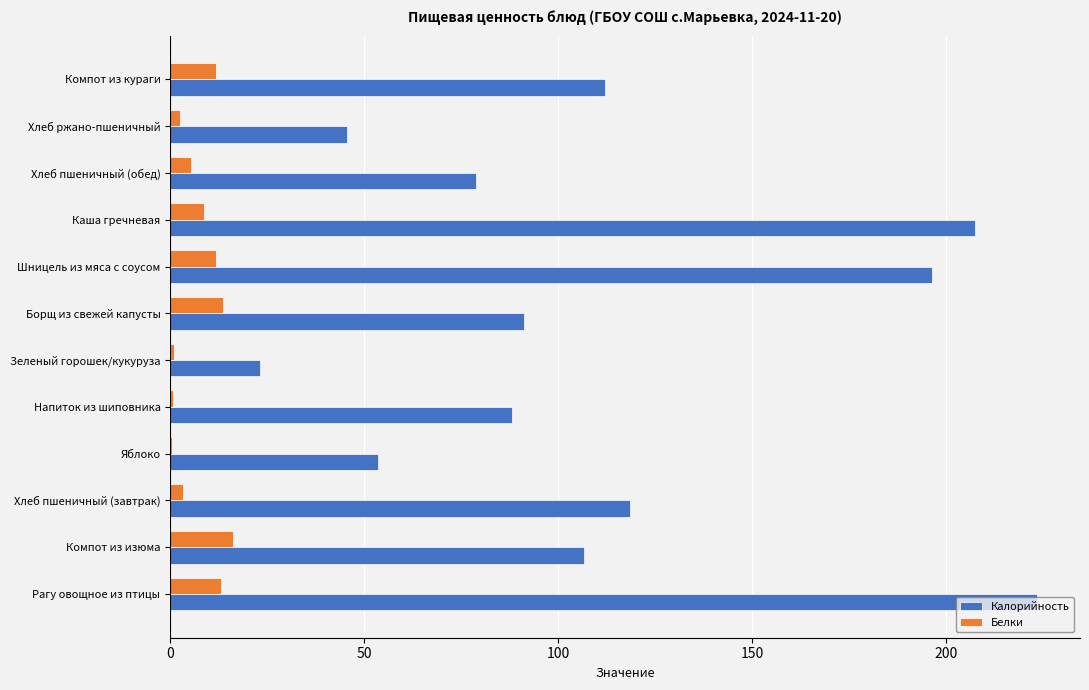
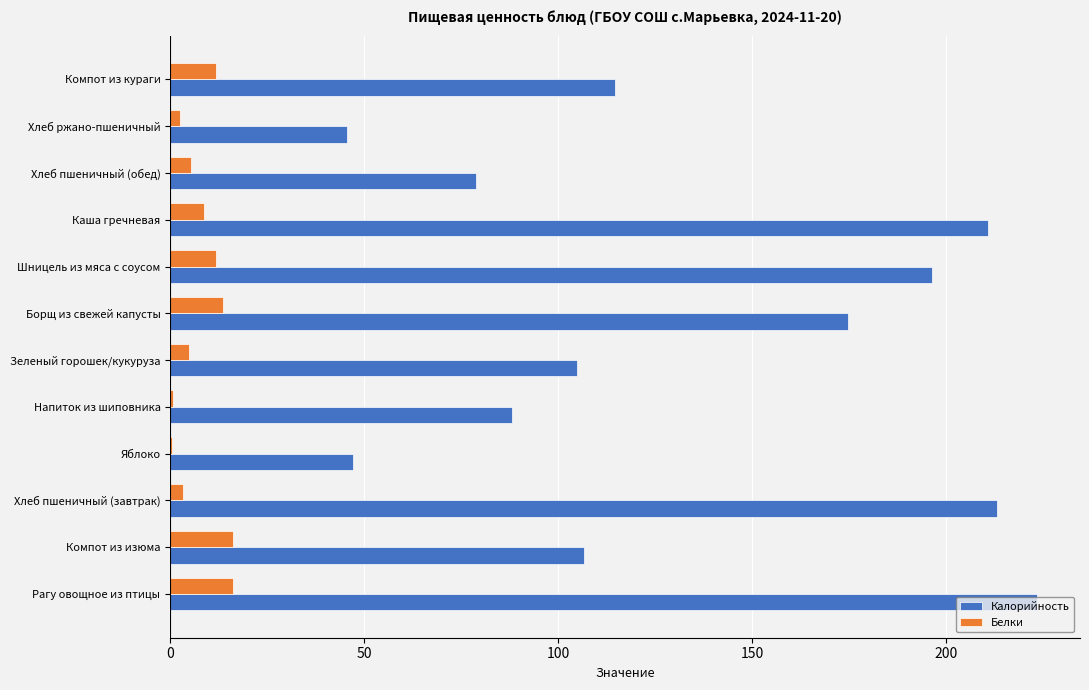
  {
    "Калорийность": {
-     "Компот из кураги": 112,
+     "Компот из кураги": 115,
      "Хлеб ржано-пшеничный": 46,
      "Хлеб пшеничный (обед)": 79,
-     "Каша гречневая": 208,
+     "Каша гречневая": 211,
      "Шницель из мяса с соусом": 196,
-     "Борщ из свежей капусты": 91,
-     "Зеленый горошек/кукуруза": 23,
+     "Борщ из свежей капусты": 175,
+     "Зеленый горошек/кукуруза": 105,
      "Напиток из шиповника": 88,
-     "Яблоко": 54,
-     "Хлеб пшеничный (завтрак)": 118,
+     "Яблоко": 47,
+     "Хлеб пшеничный (завтрак)": 213,
      "Компот из изюма": 107
    },
    "Белки": {
      "Компот из кураги": 12,
      "Хлеб ржано-пшеничный": 2,
      "Хлеб пшеничный (обед)": 5,
      "Каша гречневая": 9,
      "Шницель из мяса с соусом": 12,
      "Борщ из свежей капусты": 14,
-     "Зеленый горошек/кукуруза": 1,
+     "Зеленый горошек/кукуруза": 5,
      "Напиток из шиповника": 1,
      "Хлеб пшеничный (завтрак)": 3,
      "Компот из изюма": 16,
-     "Рагу овощное из птицы": 13
+     "Рагу овощное из птицы": 16
    }
  }
